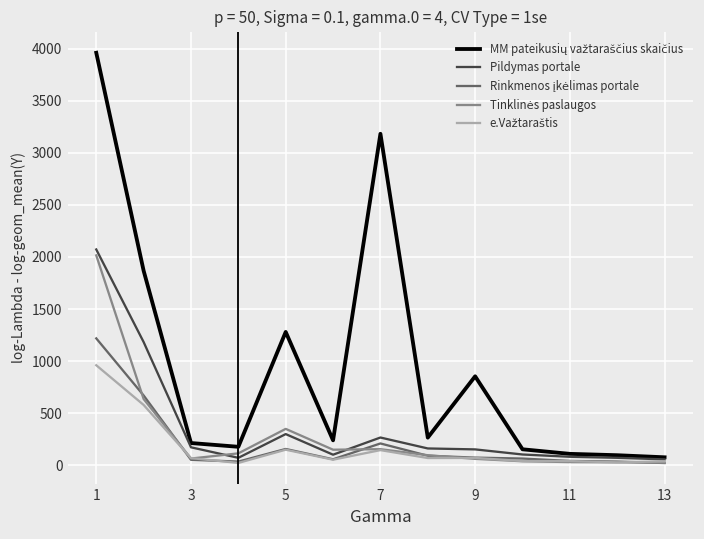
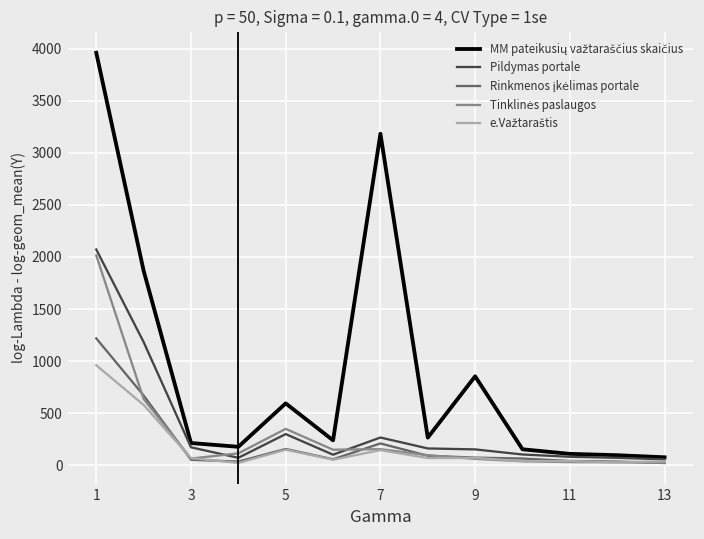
  {
    "MM pateikusių važtaraščius skaičius": {
      "1": 4000,
      "3": 200,
-     "5": 1300,
+     "5": 600,
      "7": 3200,
      "9": 900,
      "11": 100
    }
  }
